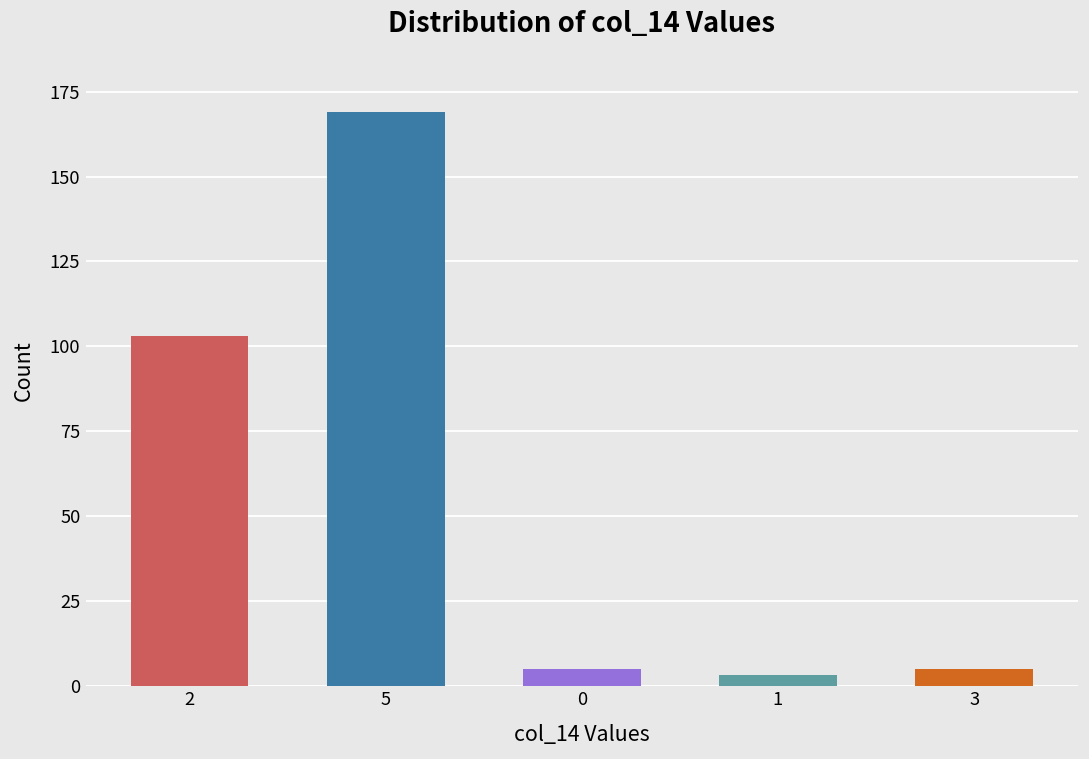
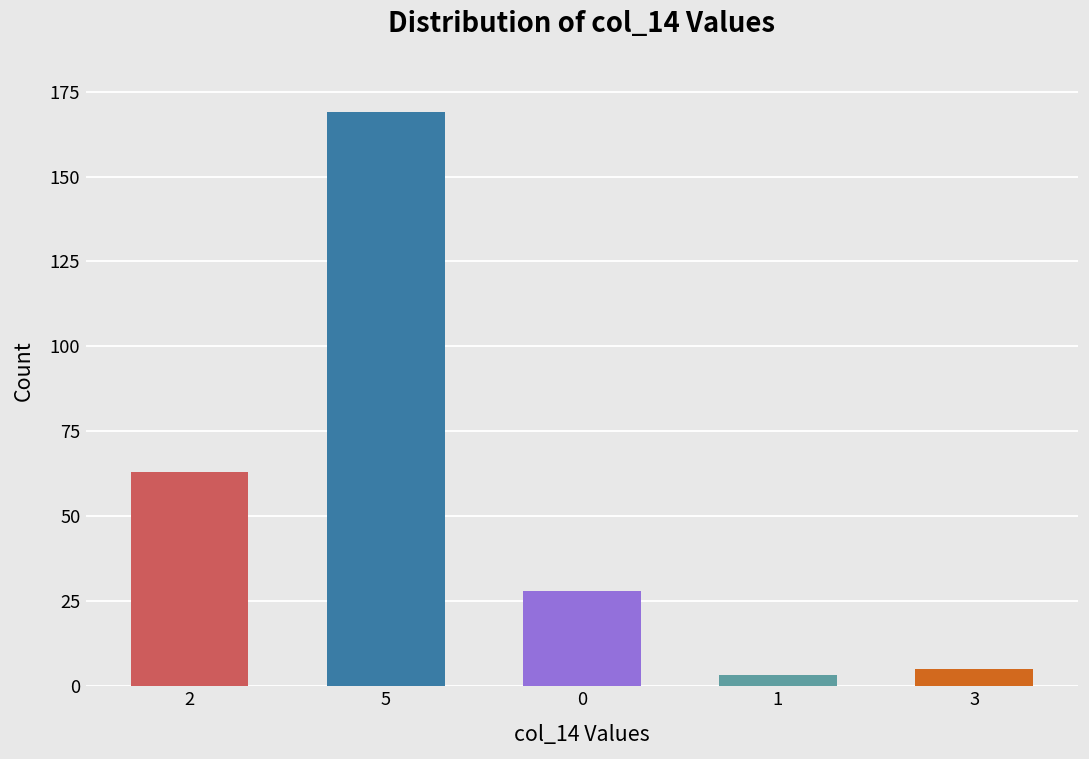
  {
-   "2": 103,
+   "2": 63,
    "5": 169,
-   "0": 5,
+   "0": 28,
    "1": 3,
    "3": 5
  }
